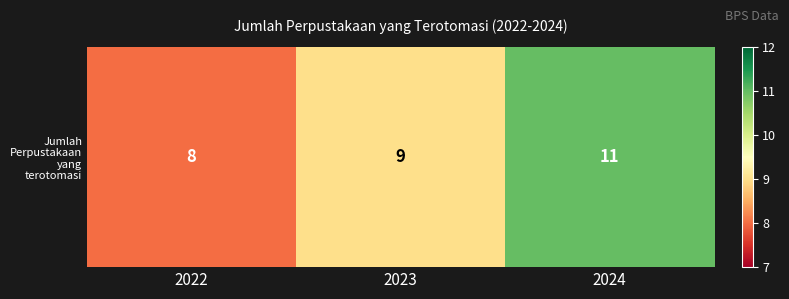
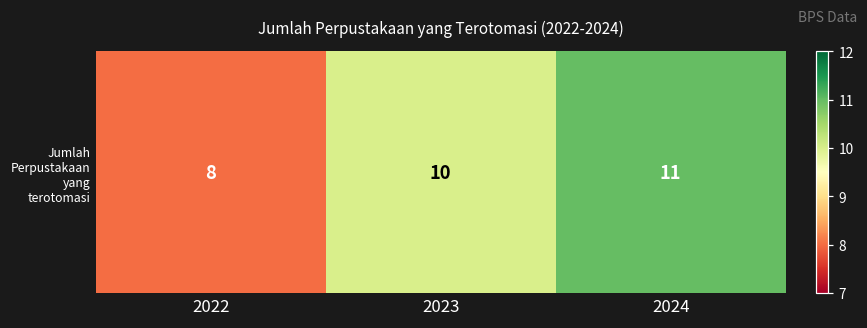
  {
    "Jumlah Perpustakaan yang terotomasi": {
      "2022": 8,
-     "2023": 9,
+     "2023": 10,
      "2024": 11
    }
  }
